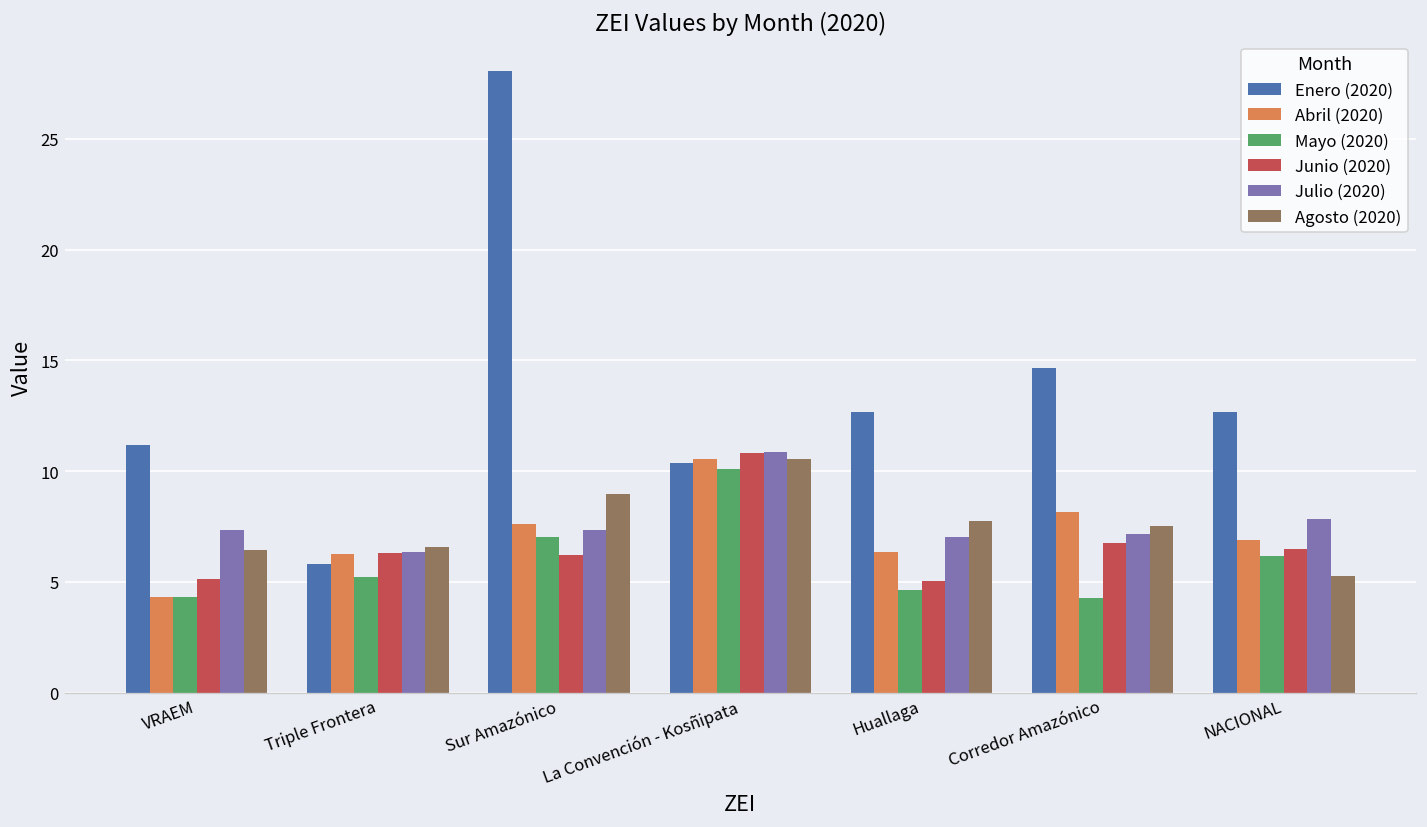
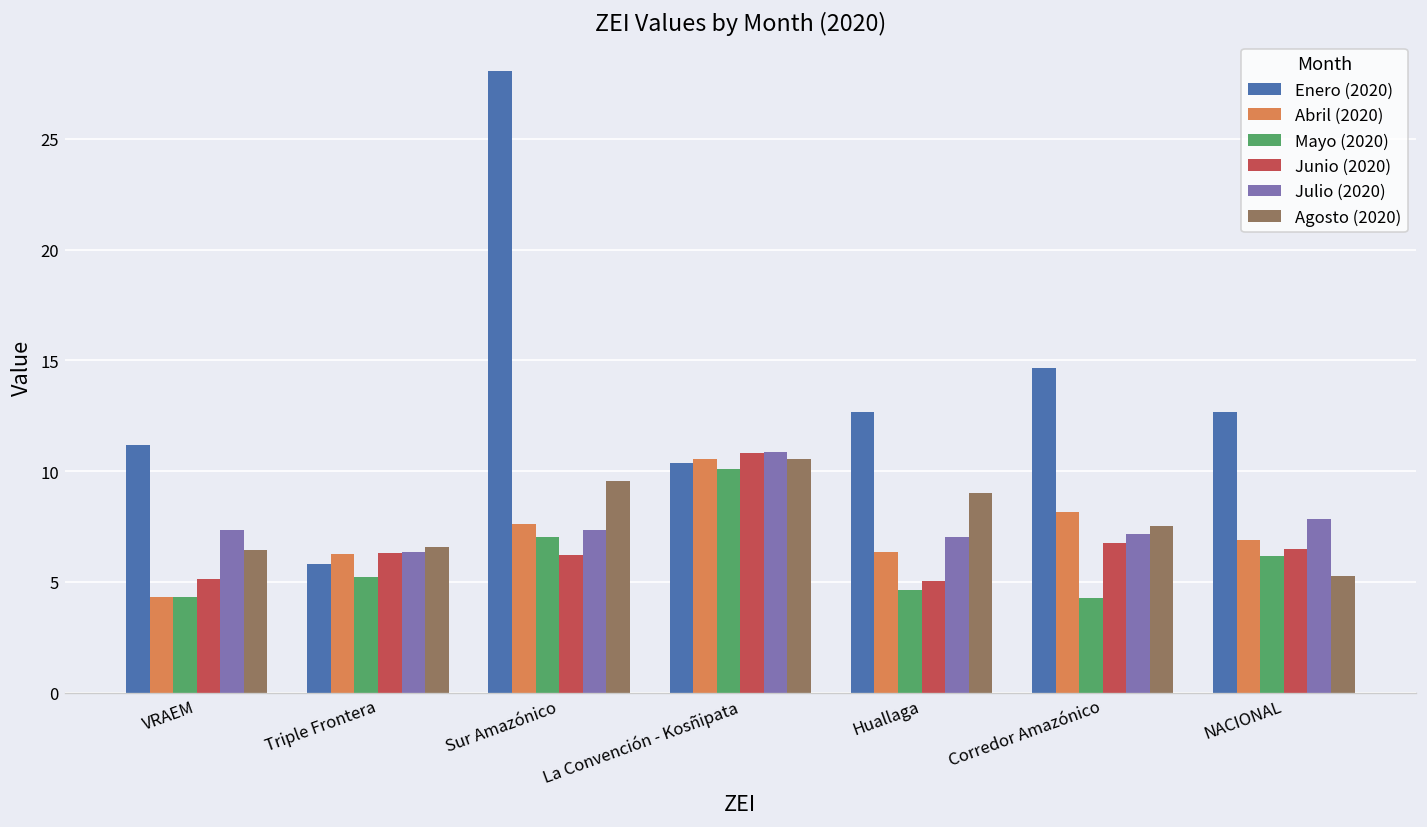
  {
    "Mayo (2020)": {
      "VRAEM": 4.3,
      "Triple Frontera": 5.2,
      "Sur Amazónico": 7.0,
      "La Convención - Kosñipata": 10.1,
      "Huallaga": 4.6,
      "Corredor Amazónico": 4.3,
      "NACIONAL": 6.2
    },
    "Agosto (2020)": {
      "VRAEM": 6.5,
      "Triple Frontera": 6.6,
-     "Sur Amazónico": 9.0,
+     "Sur Amazónico": 9.5,
      "La Convención - Kosñipata": 10.5,
-     "Huallaga": 7.8,
+     "Huallaga": 9.0,
      "Corredor Amazónico": 7.5,
      "NACIONAL": 5.3
    }
  }
